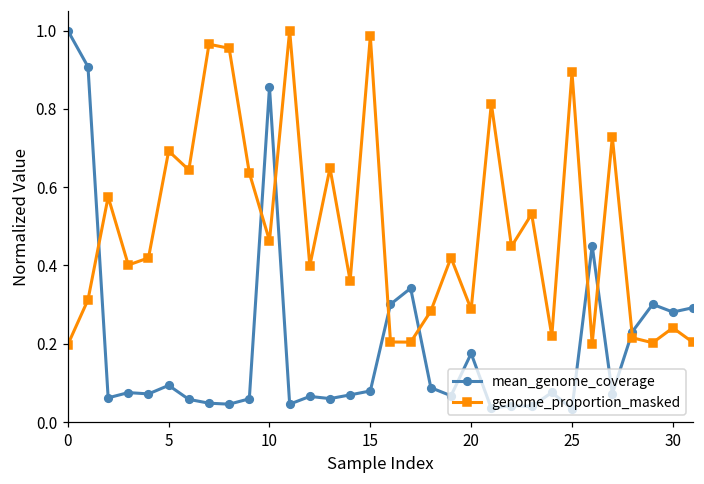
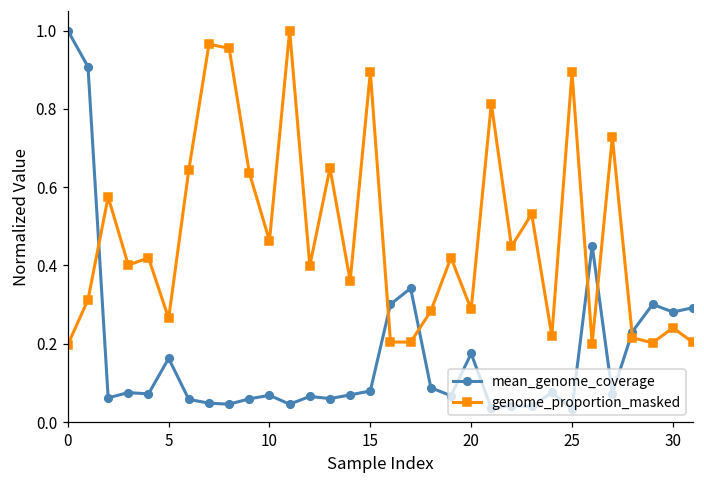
  {
    "mean_genome_coverage": {
      "0": 1.00,
-     "5": 0.09,
-     "10": 0.86,
+     "5": 0.16,
+     "10": 0.07,
      "15": 0.08,
      "20": 0.18,
      "30": 0.28
    },
    "genome_proportion_masked": {
      "0": 0.20,
-     "5": 0.69,
+     "5": 0.26,
      "10": 0.46,
-     "15": 0.99,
+     "15": 0.89,
      "20": 0.29,
      "25": 0.89,
      "30": 0.24
    }
  }
